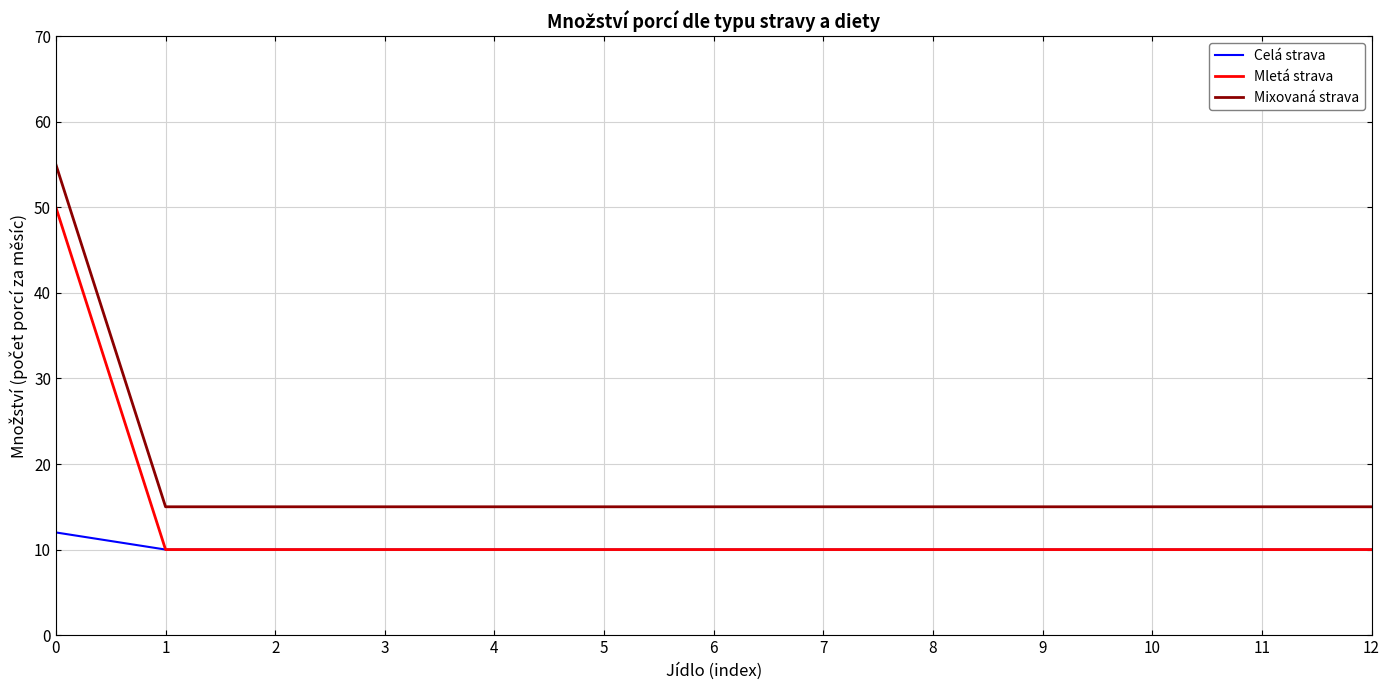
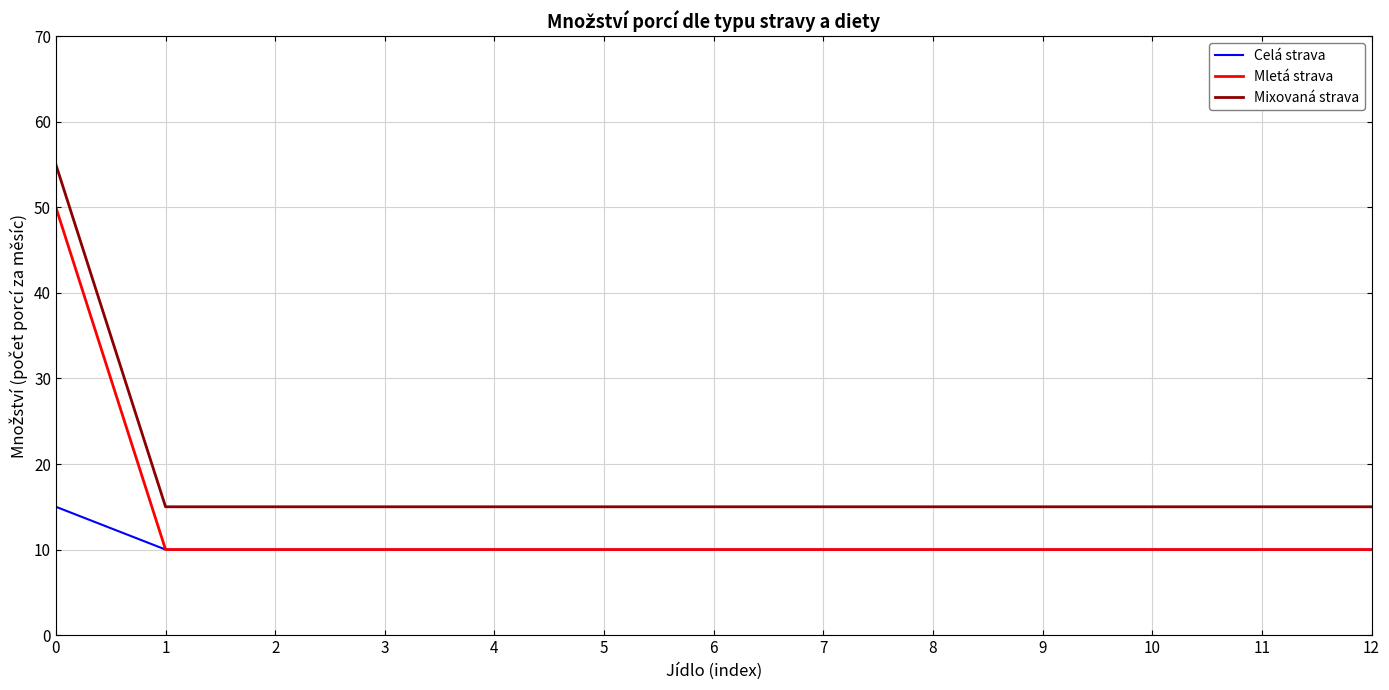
  {
    "Celá strava": {
-     "0": 12
+     "0": 15
    },
    "Mletá strava": {
      "0": 50
    },
    "Mixovaná strava": {
      "0": 55,
      "1": 15,
      "2": 15,
      "3": 15,
      "4": 15,
      "5": 15,
      "6": 15,
      "7": 15,
      "8": 15,
      "9": 15,
      "10": 15,
      "11": 15,
      "12": 15
    }
  }
